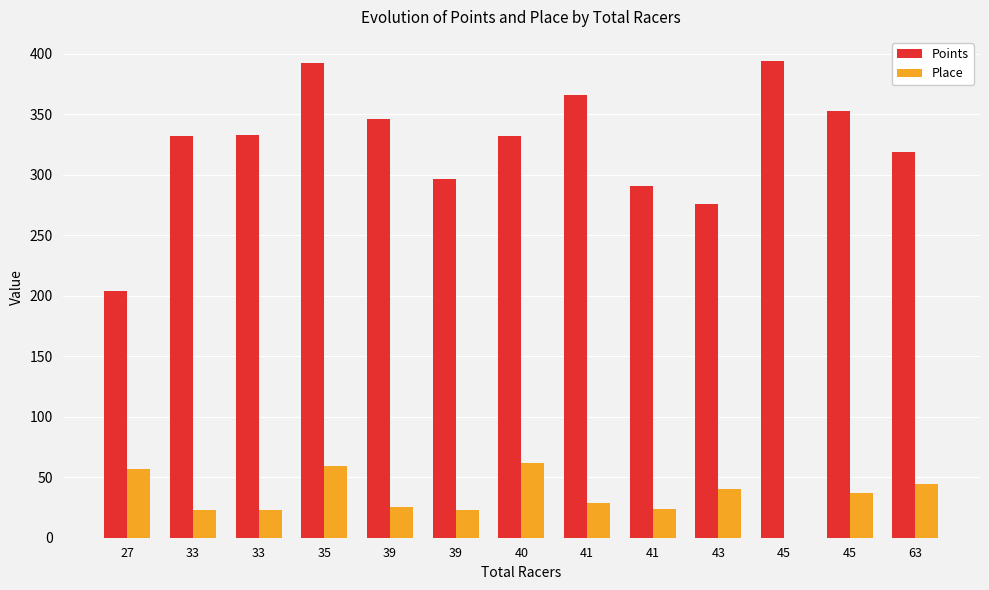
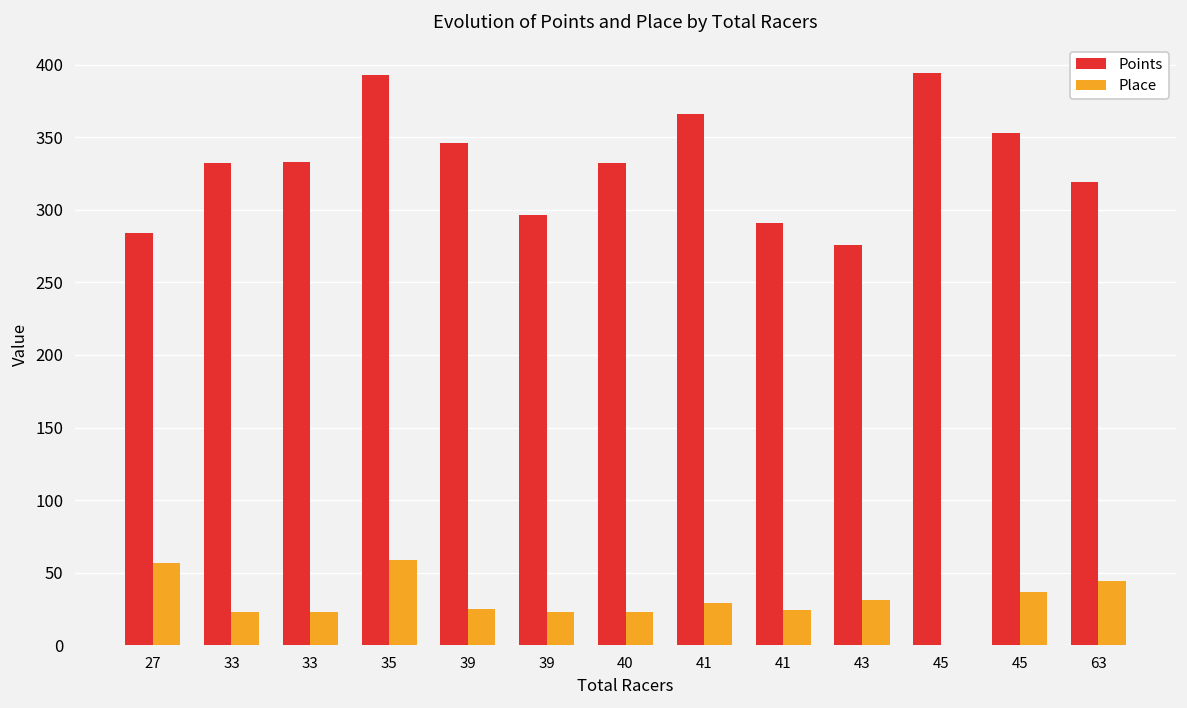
  {
    "Points": {
-     "27": 204,
+     "27": 284,
      "35": 393,
      "40": 332,
      "43": 276,
      "63": 319
    },
    "Place": {
      "27": 57,
      "35": 59,
-     "40": 62,
-     "43": 40,
+     "40": 23,
+     "43": 31,
      "63": 44
    }
  }
